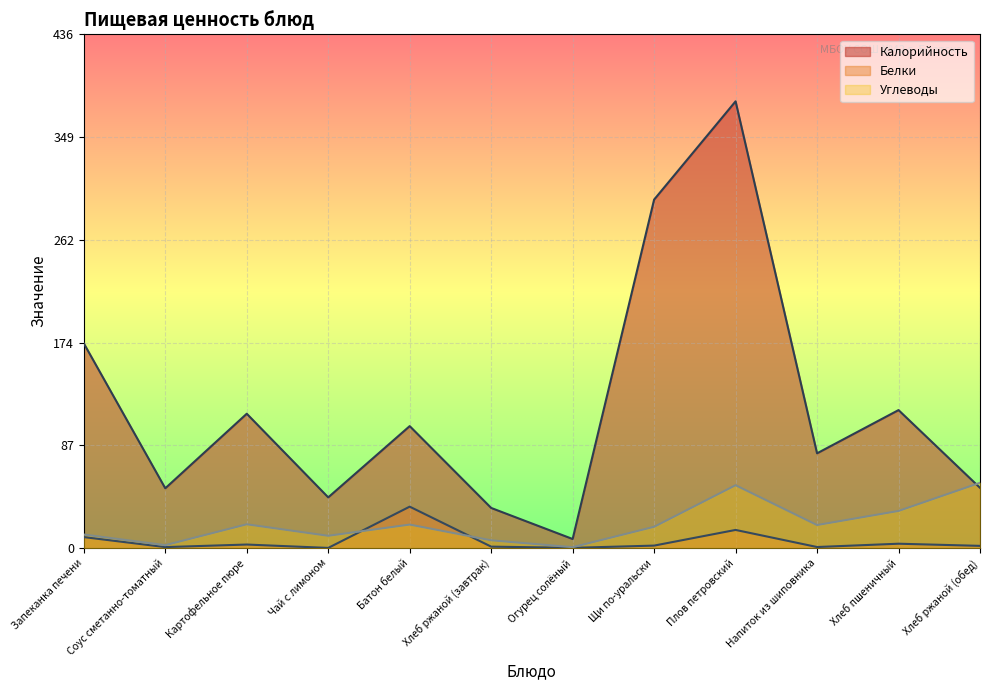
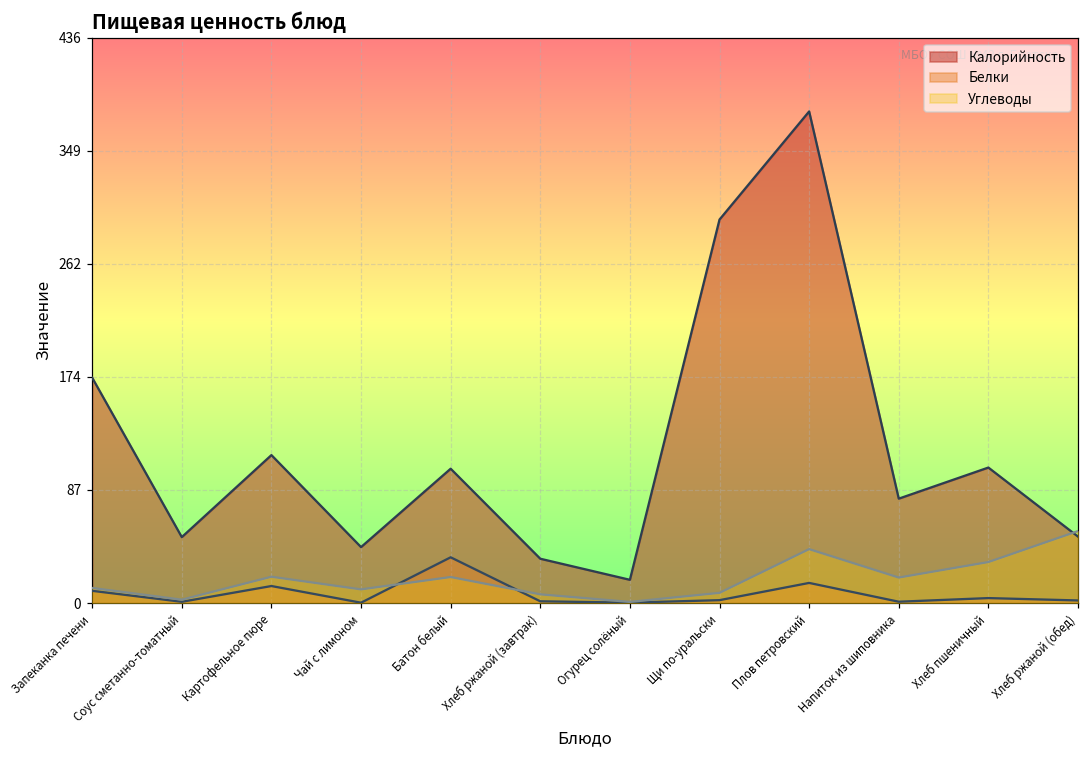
  {
    "Калорийность": {
      "Запеканка печени": 174,
      "Соус сметанно-томатный": 51,
      "Картофельное пюре": 114,
      "Чай с лимоном": 43,
      "Батон белый": 104,
      "Хлеб ржаной (завтрак)": 34,
-     "Огурец солёный": 8,
+     "Огурец солёный": 18,
      "Щи по-уральски": 296,
      "Плов петровский": 379,
      "Напиток из шиповника": 81,
-     "Хлеб пшеничный": 117,
+     "Хлеб пшеничный": 105,
      "Хлеб ржаной (обед)": 51
    },
    "Белки": {
      "Запеканка печени": 9,
-     "Картофельное пюре": 3,
+     "Картофельное пюре": 13,
      "Чай с лимоном": 0,
      "Батон белый": 35,
      "Хлеб ржаной (завтрак)": 1,
      "Щи по-уральски": 2,
      "Плов петровский": 16,
      "Напиток из шиповника": 1,
      "Хлеб пшеничный": 4,
      "Хлеб ржаной (обед)": 2
    },
    "Углеводы": {
      "Запеканка печени": 12,
      "Картофельное пюре": 20,
      "Чай с лимоном": 11,
      "Батон белый": 20,
      "Хлеб ржаной (завтрак)": 7,
-     "Щи по-уральски": 18,
-     "Плов петровский": 53,
+     "Щи по-уральски": 8,
+     "Плов петровский": 42,
      "Напиток из шиповника": 20,
      "Хлеб пшеничный": 32,
      "Хлеб ржаной (обед)": 55
    }
  }
